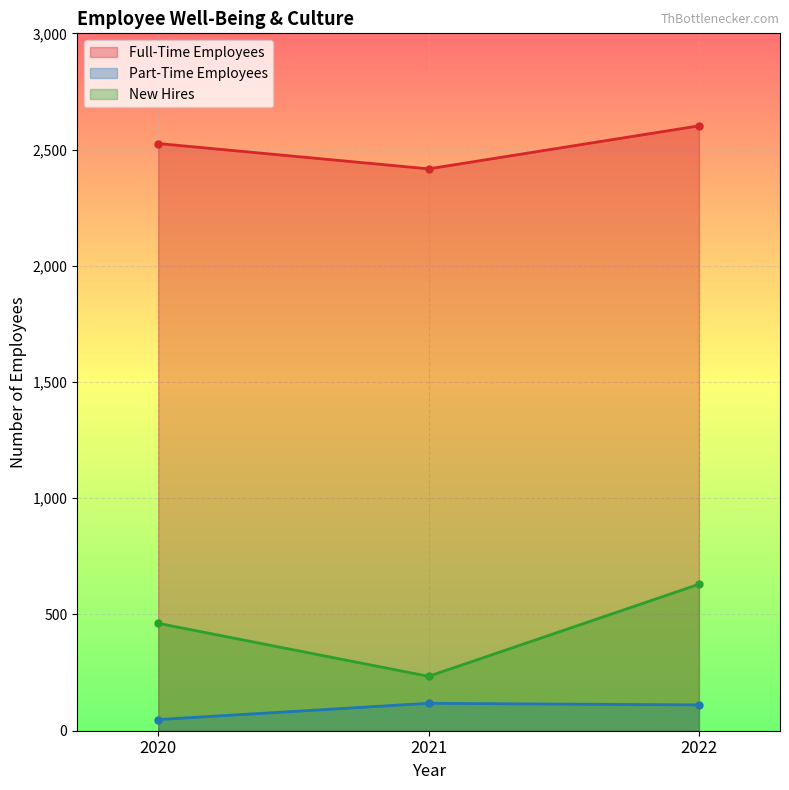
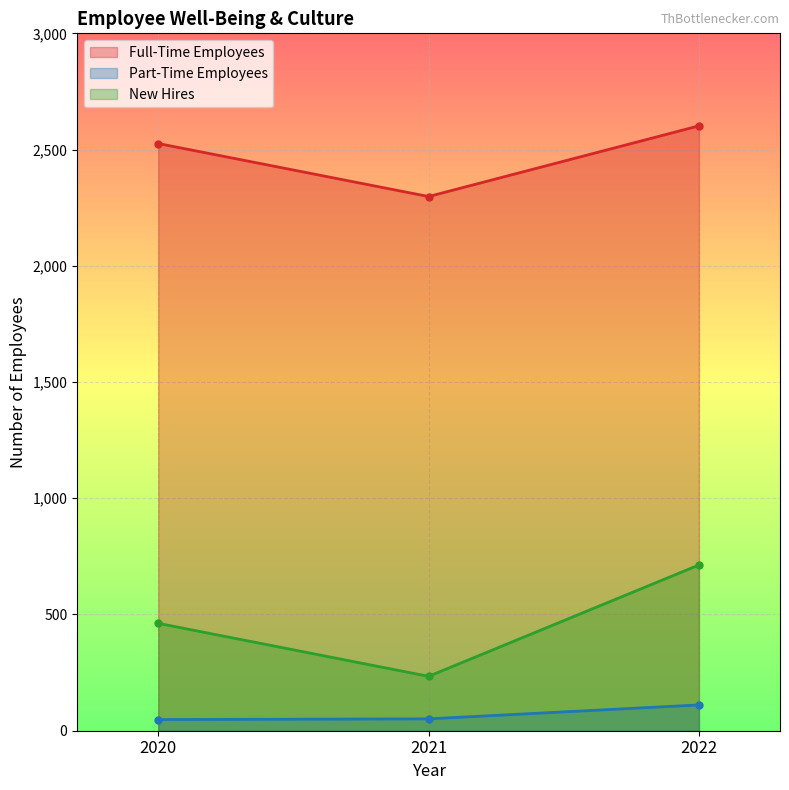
  {
    "Full-Time Employees": {
      "2020": "2,530",
-     "2021": "2,420",
+     "2021": "2,300",
      "2022": "2,600"
    },
    "Part-Time Employees": {
      "2020": "50",
-     "2021": "120",
+     "2021": "50",
      "2022": "110"
    },
    "New Hires": {
      "2020": "460",
      "2021": "230",
-     "2022": "630"
+     "2022": "710"
    }
  }
